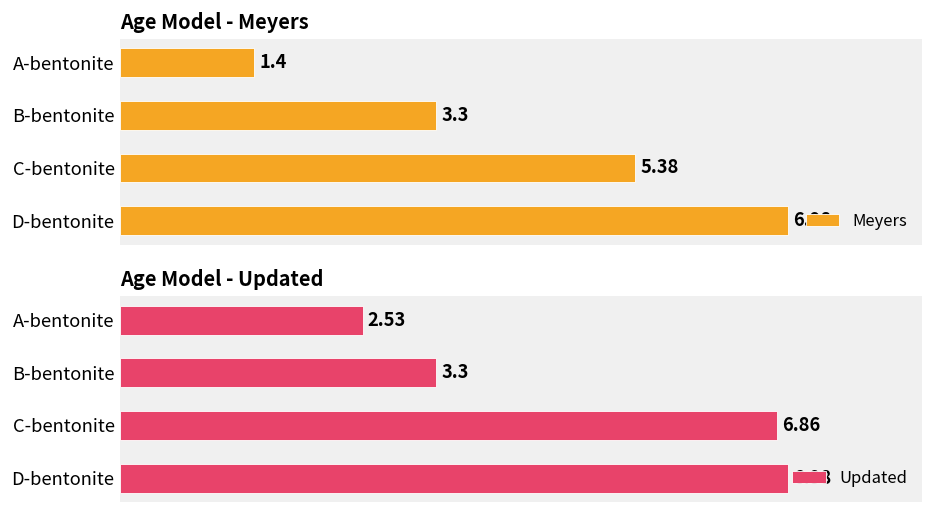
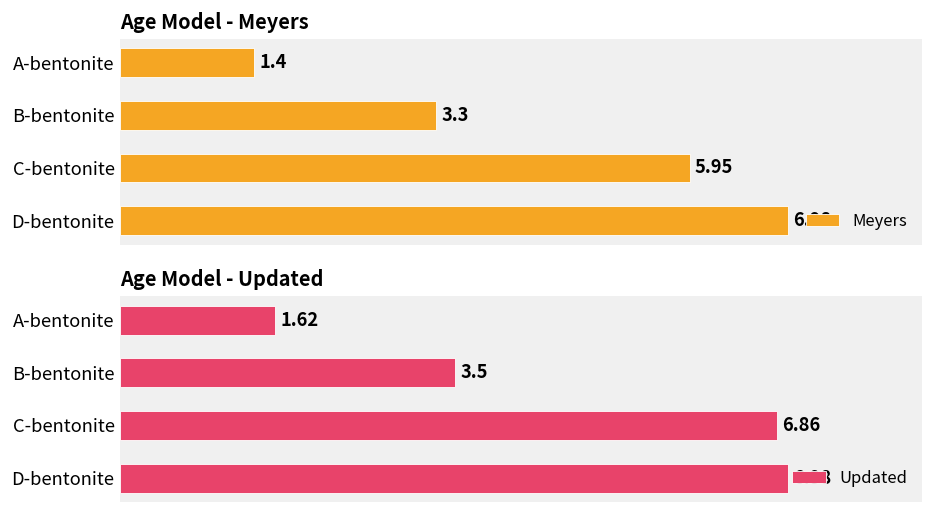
  {
    "Age Model - Meyers": {
      "A-bentonite": 1.4,
      "B-bentonite": 3.3,
-     "C-bentonite": 5.38,
+     "C-bentonite": 5.95,
      "D-bentonite": 6.98
    },
    "Age Model - Updated": {
-     "A-bentonite": 2.53,
-     "B-bentonite": 3.3,
+     "A-bentonite": 1.62,
+     "B-bentonite": 3.5,
      "C-bentonite": 6.86,
      "D-bentonite": 6.98
    }
  }
